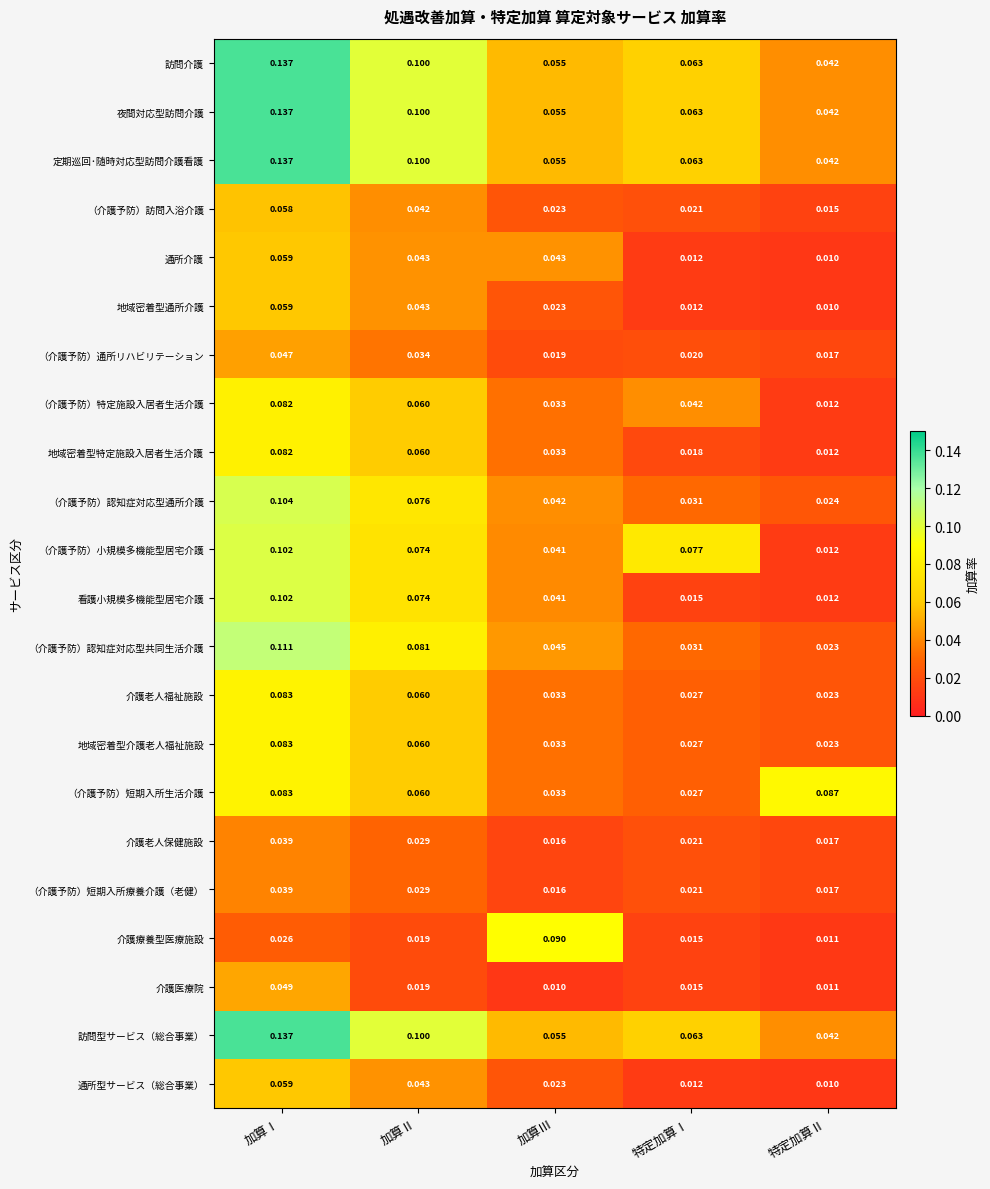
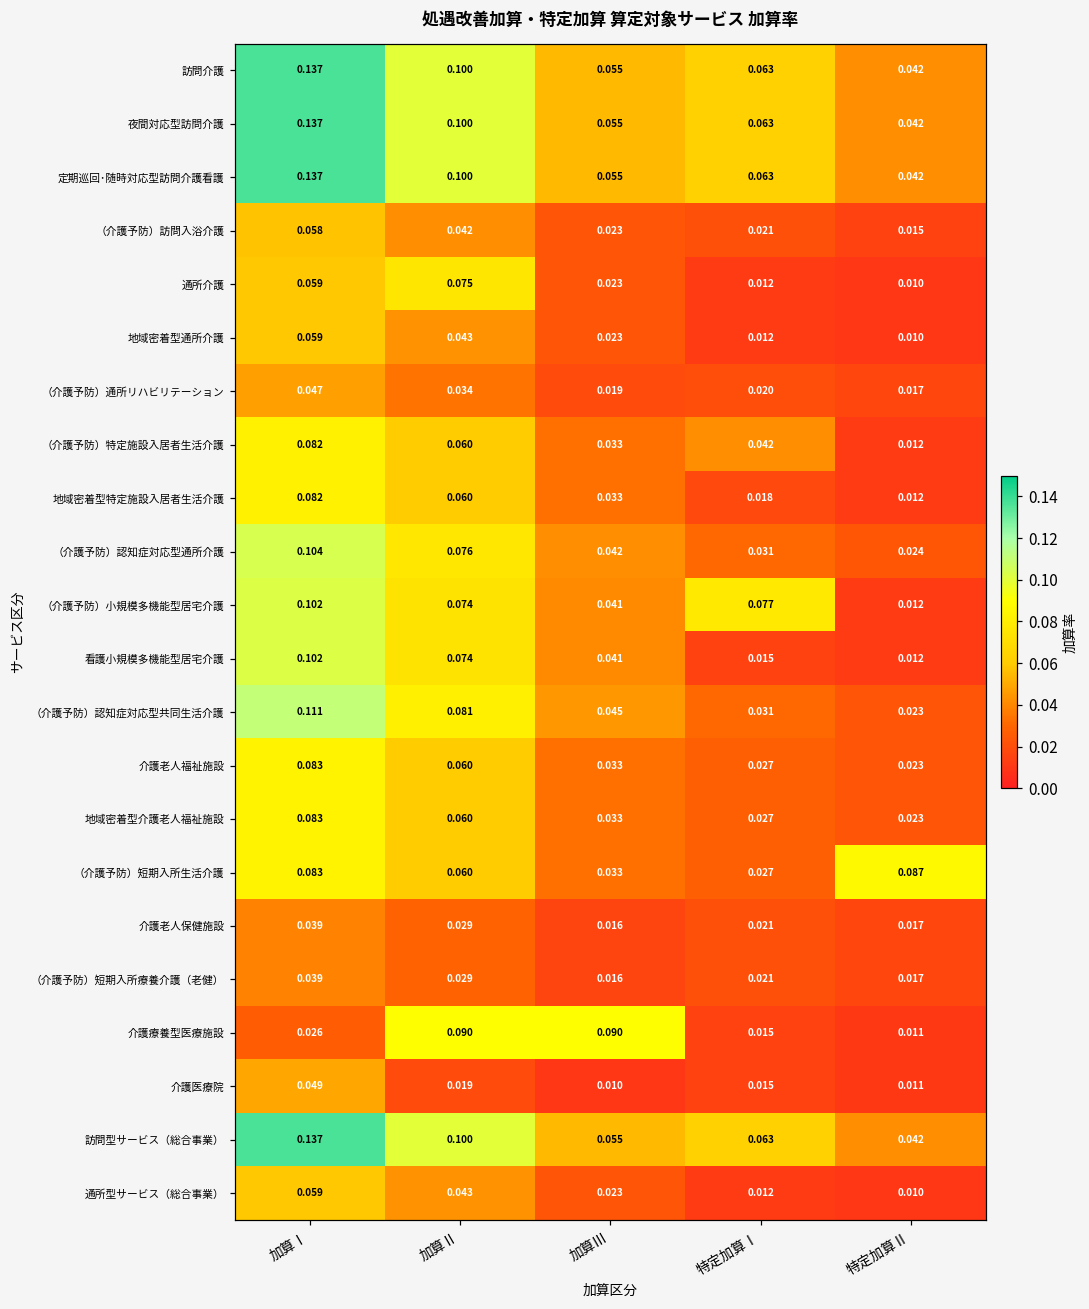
  {
    "訪問介護": {
      "加算Ⅰ": 0.137,
      "加算Ⅱ": 0.100,
      "加算Ⅲ": 0.055,
      "特定加算Ⅰ": 0.063,
      "特定加算Ⅱ": 0.042
    },
    "夜間対応型訪問介護": {
      "加算Ⅰ": 0.137,
      "加算Ⅱ": 0.100,
      "加算Ⅲ": 0.055,
      "特定加算Ⅰ": 0.063,
      "特定加算Ⅱ": 0.042
    },
    "定期巡回･随時対応型訪問介護看護": {
      "加算Ⅰ": 0.137,
      "加算Ⅱ": 0.100,
      "加算Ⅲ": 0.055,
      "特定加算Ⅰ": 0.063,
      "特定加算Ⅱ": 0.042
    },
    "（介護予防）訪問入浴介護": {
      "加算Ⅰ": 0.058,
      "加算Ⅱ": 0.042,
      "加算Ⅲ": 0.023,
      "特定加算Ⅰ": 0.021,
      "特定加算Ⅱ": 0.015
    },
    "通所介護": {
      "加算Ⅰ": 0.059,
-     "加算Ⅱ": 0.043,
-     "加算Ⅲ": 0.043,
+     "加算Ⅱ": 0.075,
+     "加算Ⅲ": 0.023,
      "特定加算Ⅰ": 0.012,
      "特定加算Ⅱ": 0.010
    },
    "地域密着型通所介護": {
      "加算Ⅰ": 0.059,
      "加算Ⅱ": 0.043,
      "加算Ⅲ": 0.023,
      "特定加算Ⅰ": 0.012,
      "特定加算Ⅱ": 0.010
    },
    "（介護予防）通所リハビリテーション": {
      "加算Ⅰ": 0.047,
      "加算Ⅱ": 0.034,
      "加算Ⅲ": 0.019,
      "特定加算Ⅰ": 0.020,
      "特定加算Ⅱ": 0.017
    },
    "（介護予防）特定施設入居者生活介護": {
      "加算Ⅰ": 0.082,
      "加算Ⅱ": 0.060,
      "加算Ⅲ": 0.033,
      "特定加算Ⅰ": 0.042,
      "特定加算Ⅱ": 0.012
    },
    "地域密着型特定施設入居者生活介護": {
      "加算Ⅰ": 0.082,
      "加算Ⅱ": 0.060,
      "加算Ⅲ": 0.033,
      "特定加算Ⅰ": 0.018,
      "特定加算Ⅱ": 0.012
    },
    "（介護予防）認知症対応型通所介護": {
      "加算Ⅰ": 0.104,
      "加算Ⅱ": 0.076,
      "加算Ⅲ": 0.042,
      "特定加算Ⅰ": 0.031,
      "特定加算Ⅱ": 0.024
    },
    "（介護予防）小規模多機能型居宅介護": {
      "加算Ⅰ": 0.102,
      "加算Ⅱ": 0.074,
      "加算Ⅲ": 0.041,
      "特定加算Ⅰ": 0.077,
      "特定加算Ⅱ": 0.012
    },
    "看護小規模多機能型居宅介護": {
      "加算Ⅰ": 0.102,
      "加算Ⅱ": 0.074,
      "加算Ⅲ": 0.041,
      "特定加算Ⅰ": 0.015,
      "特定加算Ⅱ": 0.012
    },
    "（介護予防）認知症対応型共同生活介護": {
      "加算Ⅰ": 0.111,
      "加算Ⅱ": 0.081,
      "加算Ⅲ": 0.045,
      "特定加算Ⅰ": 0.031,
      "特定加算Ⅱ": 0.023
    },
    "介護老人福祉施設": {
      "加算Ⅰ": 0.083,
      "加算Ⅱ": 0.060,
      "加算Ⅲ": 0.033,
      "特定加算Ⅰ": 0.027,
      "特定加算Ⅱ": 0.023
    },
    "地域密着型介護老人福祉施設": {
      "加算Ⅰ": 0.083,
      "加算Ⅱ": 0.060,
      "加算Ⅲ": 0.033,
      "特定加算Ⅰ": 0.027,
      "特定加算Ⅱ": 0.023
    },
    "（介護予防）短期入所生活介護": {
      "加算Ⅰ": 0.083,
      "加算Ⅱ": 0.060,
      "加算Ⅲ": 0.033,
      "特定加算Ⅰ": 0.027,
      "特定加算Ⅱ": 0.087
    },
    "介護老人保健施設": {
      "加算Ⅰ": 0.039,
      "加算Ⅱ": 0.029,
      "加算Ⅲ": 0.016,
      "特定加算Ⅰ": 0.021,
      "特定加算Ⅱ": 0.017
    },
    "（介護予防）短期入所療養介護（老健）": {
      "加算Ⅰ": 0.039,
      "加算Ⅱ": 0.029,
      "加算Ⅲ": 0.016,
      "特定加算Ⅰ": 0.021,
      "特定加算Ⅱ": 0.017
    },
    "介護療養型医療施設": {
      "加算Ⅰ": 0.026,
-     "加算Ⅱ": 0.019,
+     "加算Ⅱ": 0.090,
      "加算Ⅲ": 0.090,
      "特定加算Ⅰ": 0.015,
      "特定加算Ⅱ": 0.011
    },
    "介護医療院": {
      "加算Ⅰ": 0.049,
      "加算Ⅱ": 0.019,
      "加算Ⅲ": 0.010,
      "特定加算Ⅰ": 0.015,
      "特定加算Ⅱ": 0.011
    },
    "訪問型サービス（総合事業）": {
      "加算Ⅰ": 0.137,
      "加算Ⅱ": 0.100,
      "加算Ⅲ": 0.055,
      "特定加算Ⅰ": 0.063,
      "特定加算Ⅱ": 0.042
    },
    "通所型サービス（総合事業）": {
      "加算Ⅰ": 0.059,
      "加算Ⅱ": 0.043,
      "加算Ⅲ": 0.023,
      "特定加算Ⅰ": 0.012,
      "特定加算Ⅱ": 0.010
    }
  }
